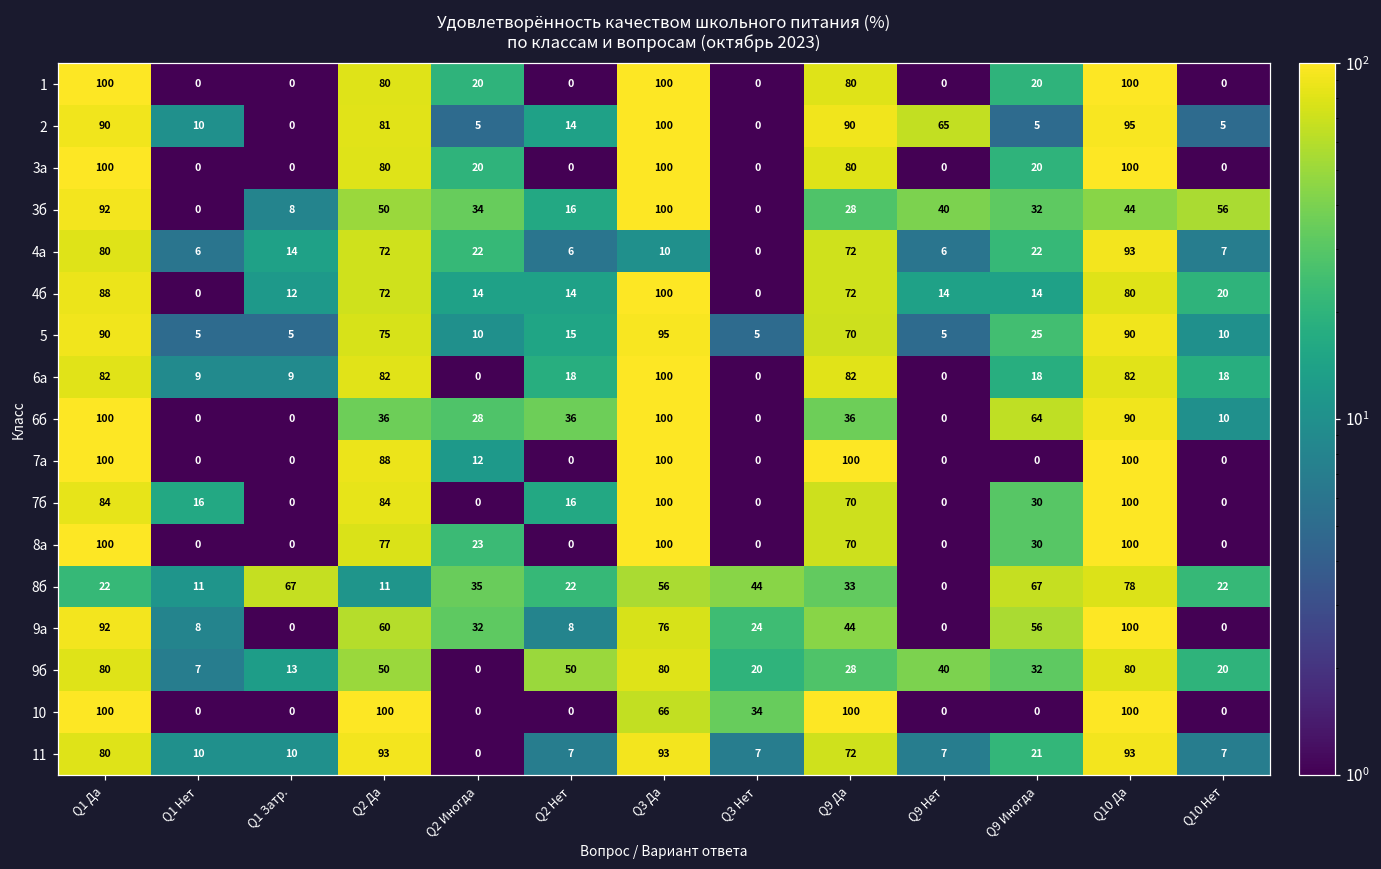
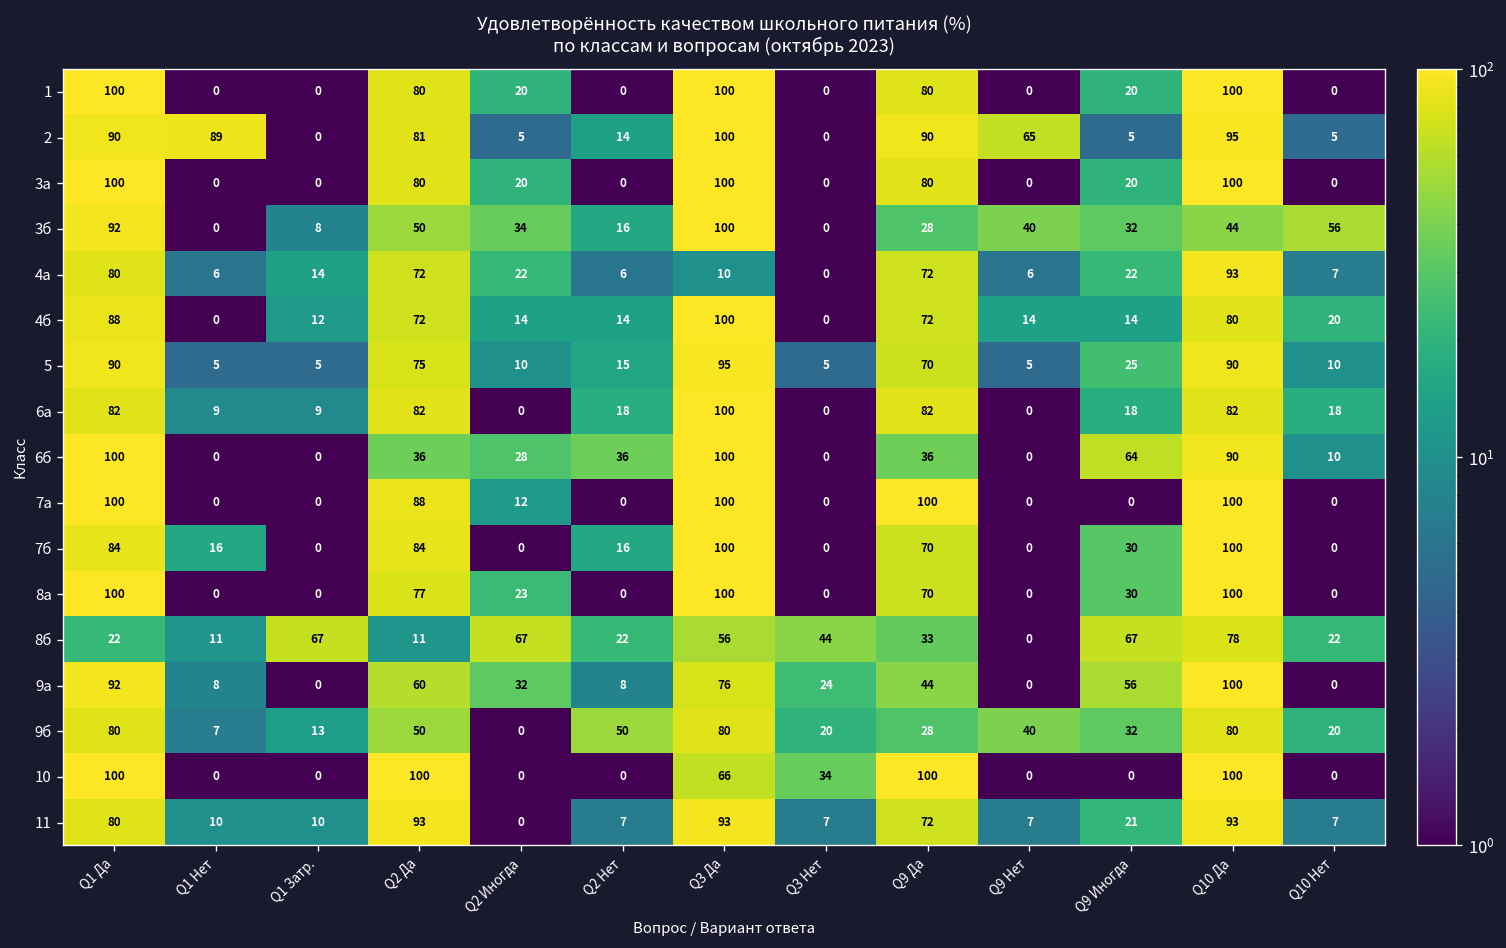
  {
    "2": {
      "Q1 Да": 90,
-     "Q1 Нет": 10,
+     "Q1 Нет": 89,
      "Q1 Затр.": 0,
      "Q2 Да": 81,
      "Q2 Иногда": 5,
      "Q2 Нет": 14,
      "Q3 Да": 100,
      "Q3 Нет": 0,
      "Q9 Да": 90,
      "Q9 Нет": 65,
      "Q9 Иногда": 5,
      "Q10 Да": 95,
      "Q10 Нет": 5
    },
    "8б": {
      "Q1 Да": 22,
      "Q1 Нет": 11,
      "Q1 Затр.": 67,
      "Q2 Да": 11,
-     "Q2 Иногда": 35,
+     "Q2 Иногда": 67,
      "Q2 Нет": 22,
      "Q3 Да": 56,
      "Q3 Нет": 44,
      "Q9 Да": 33,
      "Q9 Нет": 0,
      "Q9 Иногда": 67,
      "Q10 Да": 78,
      "Q10 Нет": 22
    }
  }
